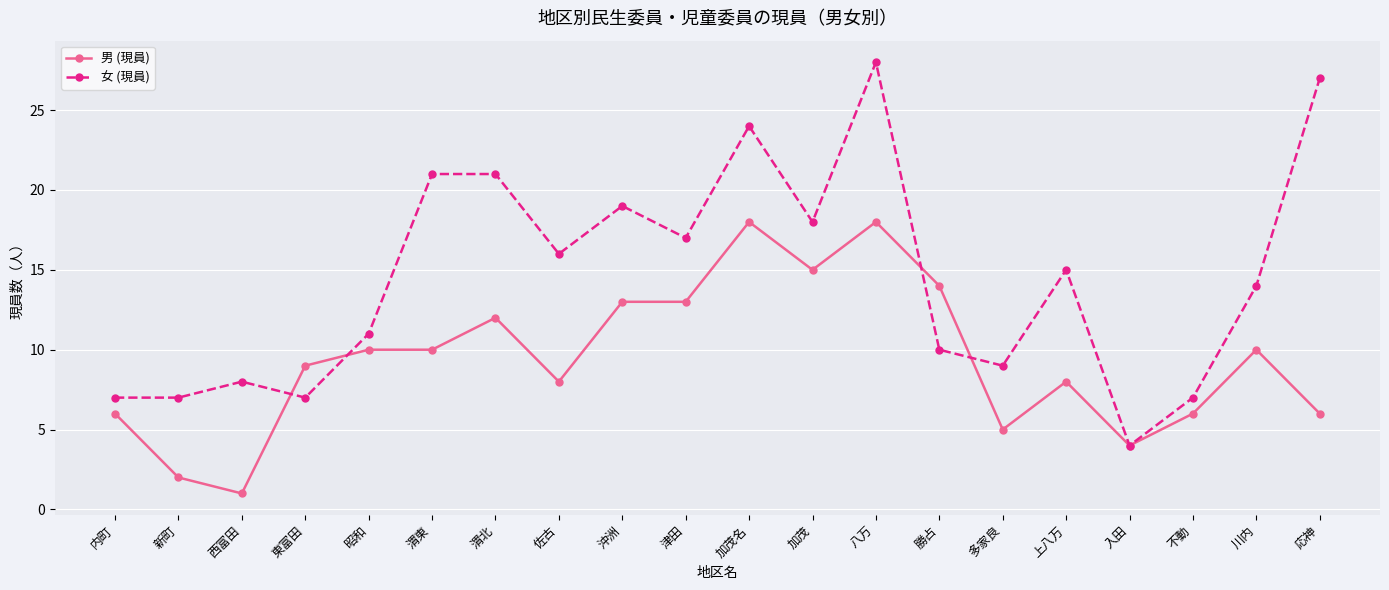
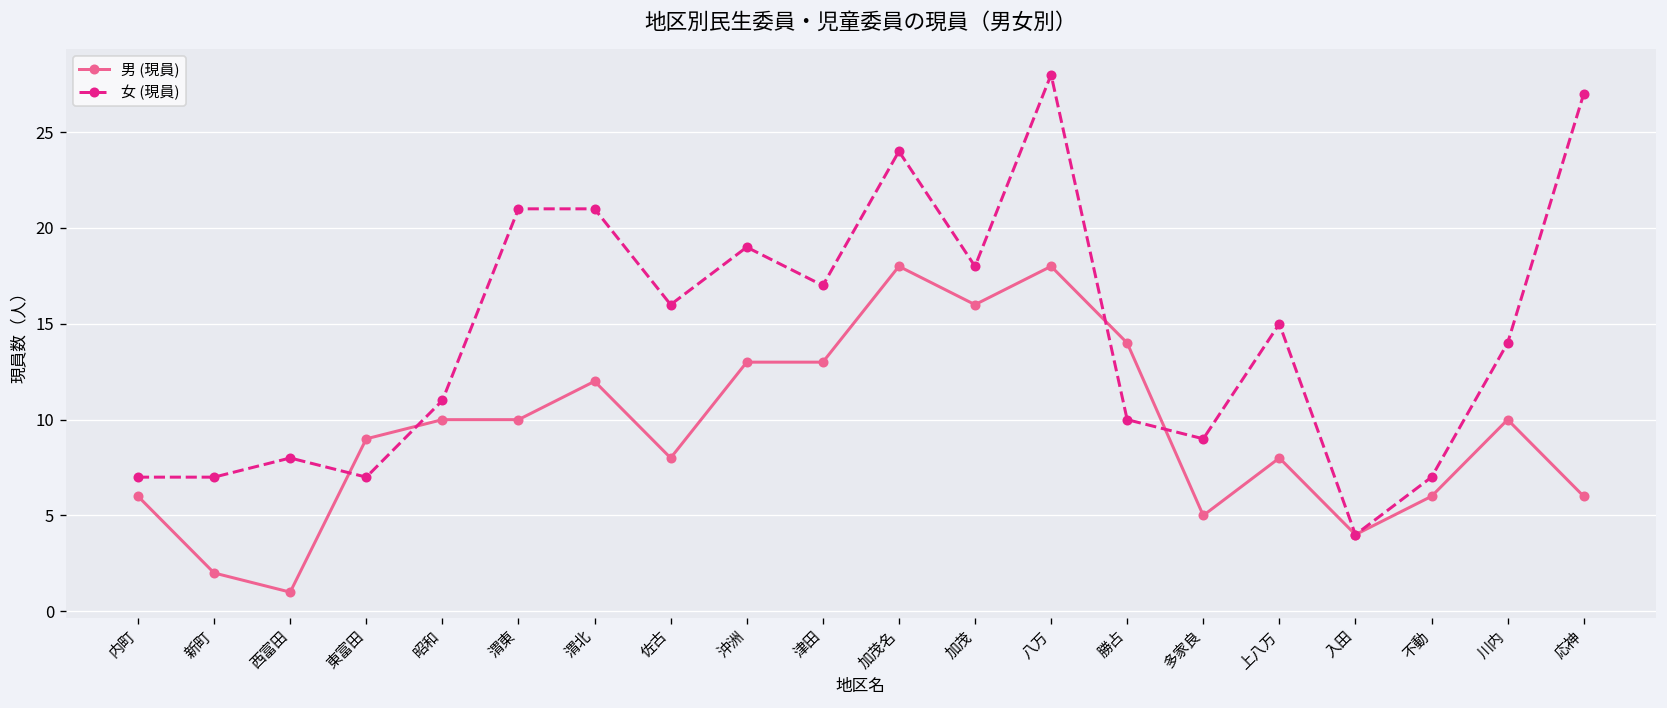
  {
    "男 (現員)": {
      "内町": 6,
      "新町": 2,
      "西富田": 1,
      "東富田": 9,
      "昭和": 10,
      "渭東": 10,
      "渭北": 12,
      "佐古": 8,
      "沖洲": 13,
      "津田": 13,
      "加茂名": 18,
-     "加茂": 15,
+     "加茂": 16,
      "八万": 18,
      "勝占": 14,
      "多家良": 5,
      "上八万": 8,
      "不動": 6,
      "川内": 10,
      "応神": 6
    },
    "女 (現員)": {
      "内町": 7,
      "新町": 7,
      "西富田": 8,
      "東富田": 7,
      "昭和": 11,
      "渭東": 21,
      "渭北": 21,
      "佐古": 16,
      "沖洲": 19,
      "津田": 17,
      "加茂名": 24,
      "加茂": 18,
      "八万": 28,
      "勝占": 10,
      "多家良": 9,
      "上八万": 15,
      "不動": 7,
      "川内": 14,
      "応神": 27
    }
  }
